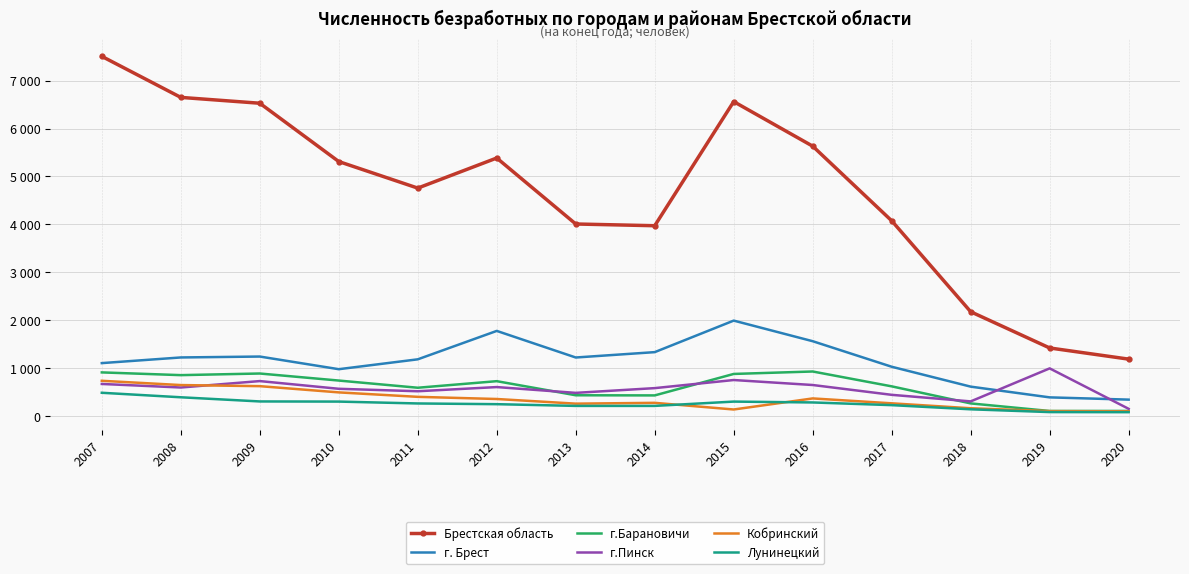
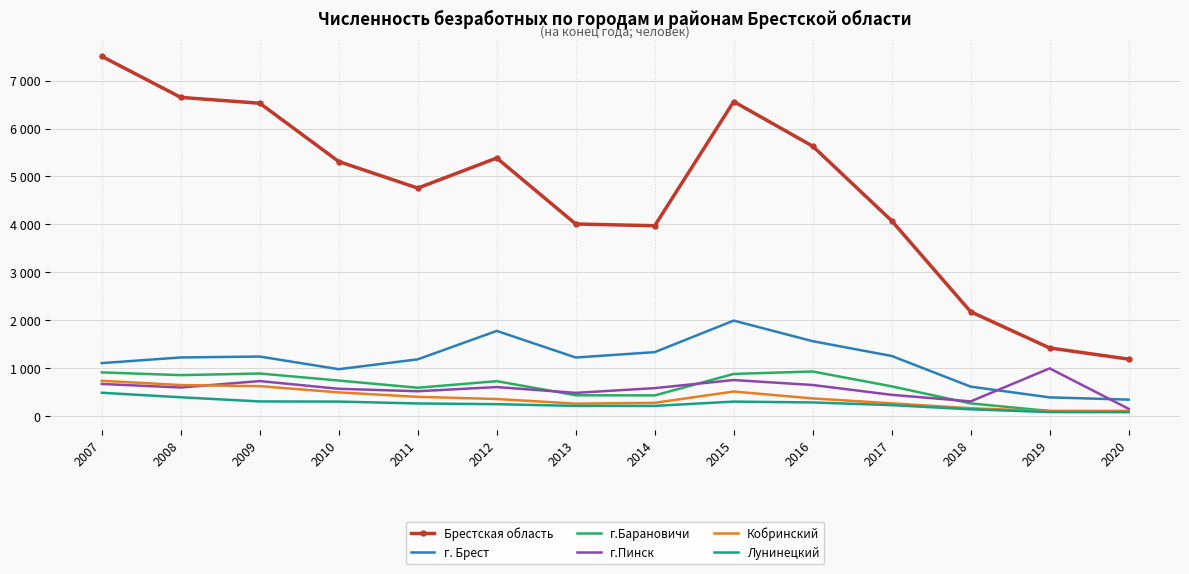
  {
    "Брестская область": {
      "2007": 7500,
      "2008": 6700,
      "2009": 6500,
      "2010": 5300,
      "2011": 4800,
      "2012": 5400,
      "2013": 4000,
      "2014": 4000,
      "2015": 6600,
      "2016": 5600,
      "2017": 4100,
      "2018": 2200,
      "2019": 1400,
      "2020": 1200
    },
    "г. Брест": {
      "2007": 1100,
      "2008": 1200,
      "2009": 1200,
      "2010": 1000,
      "2011": 1200,
      "2012": 1800,
      "2013": 1200,
      "2014": 1300,
      "2015": 2000,
      "2016": 1600,
-     "2017": 1000,
+     "2017": 1300,
      "2018": 600,
      "2019": 400,
      "2020": 300
    },
    "г.Пинск": {
      "2007": 700,
      "2009": 700,
      "2010": 600,
      "2011": 500,
      "2012": 600,
      "2014": 600,
      "2015": 800,
      "2016": 600,
      "2017": 400,
      "2019": 1000
    },
    "Кобринский": {
      "2007": 700,
      "2009": 600,
      "2010": 500,
      "2011": 400,
      "2012": 400,
      "2014": 300,
-     "2015": 100,
+     "2015": 500,
      "2016": 400
    }
  }
